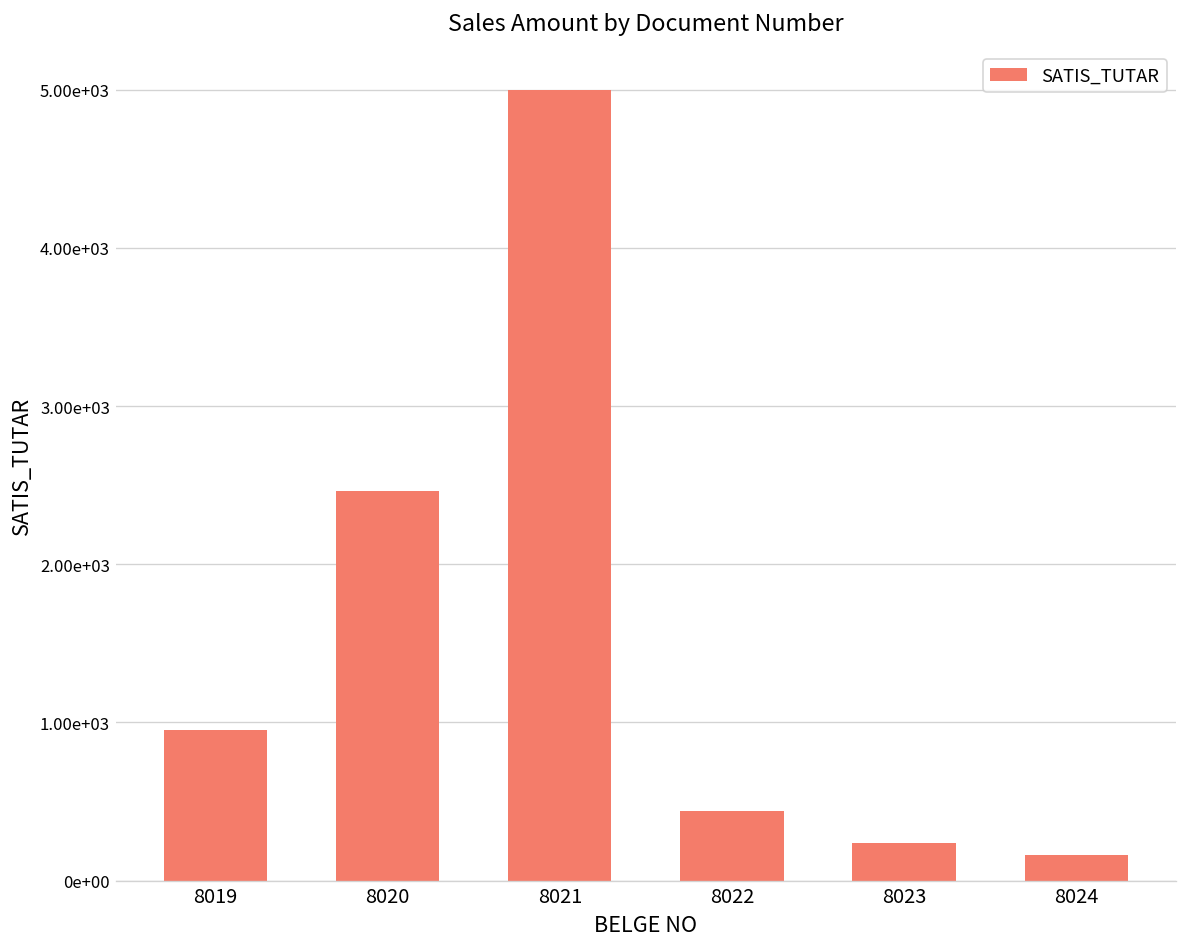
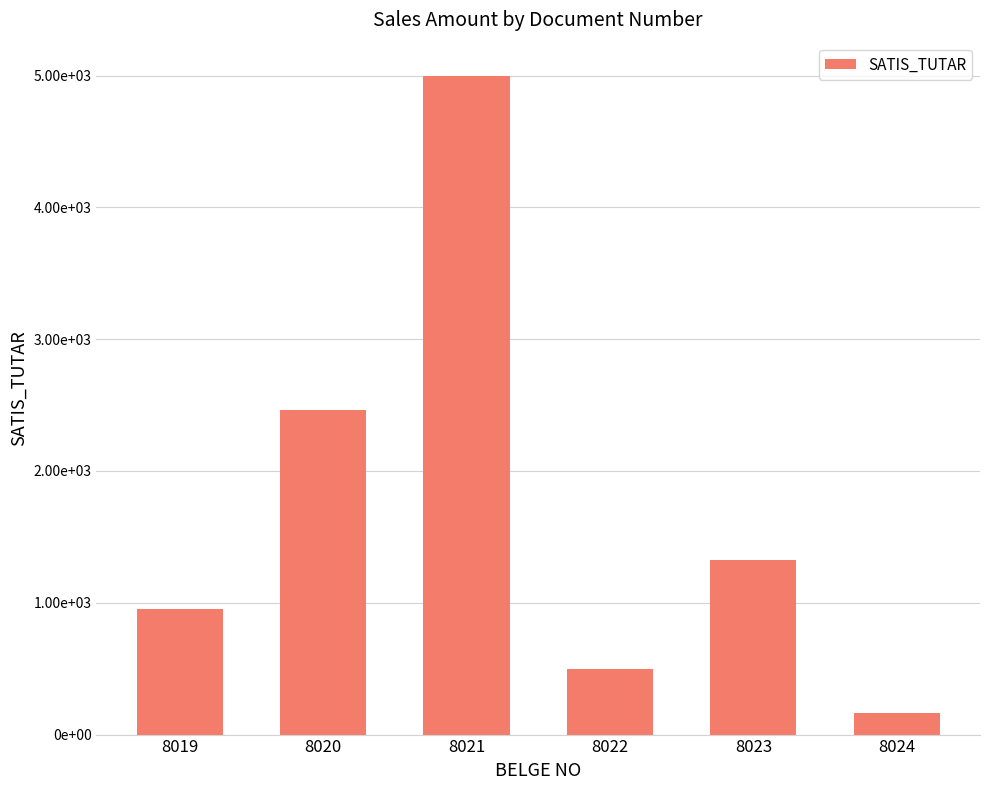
  {
    "8019": 950,
    "8020": 2460,
    "8021": 5000,
-   "8022": 440,
-   "8023": 240,
+   "8022": 500,
+   "8023": 1320,
    "8024": 160
  }
